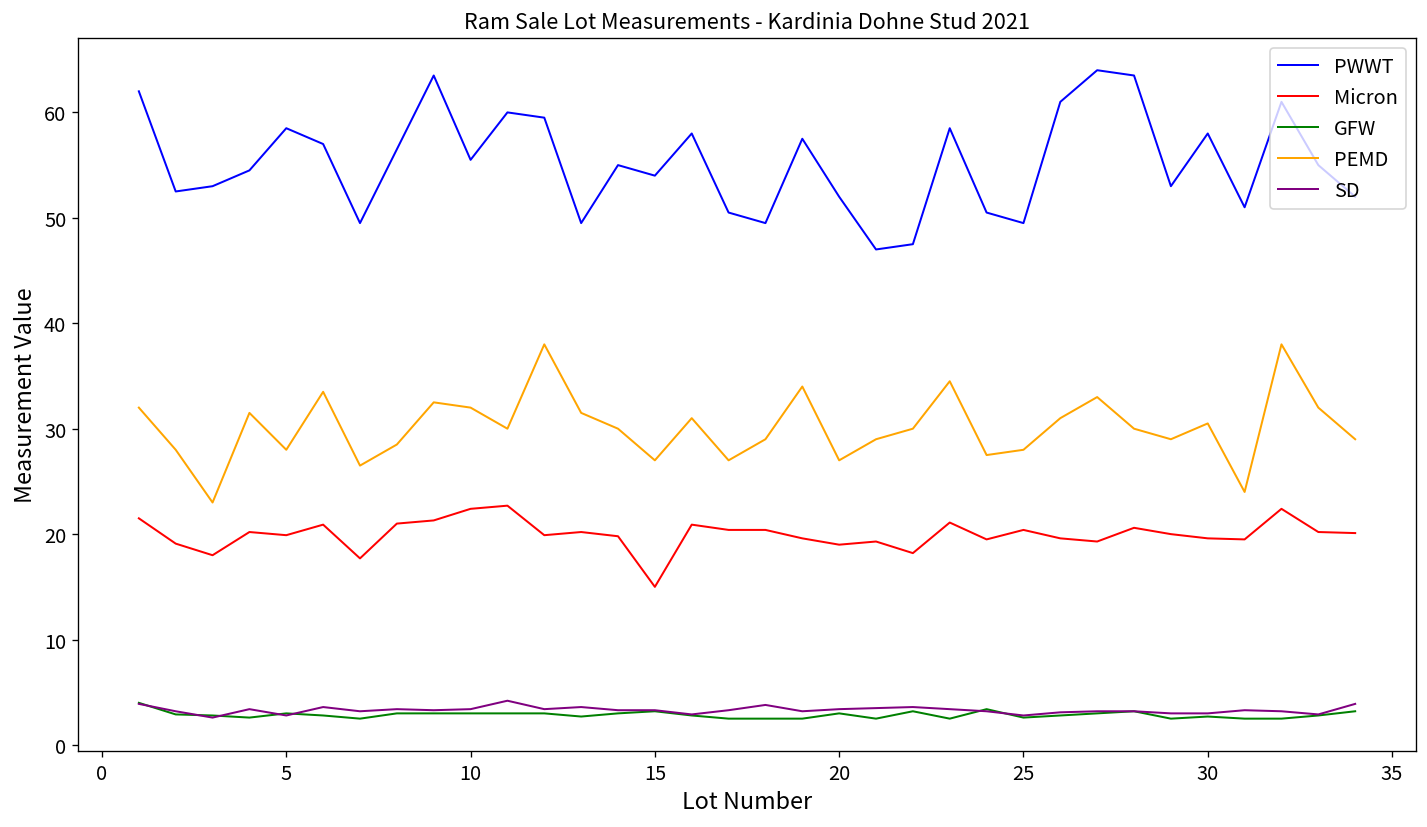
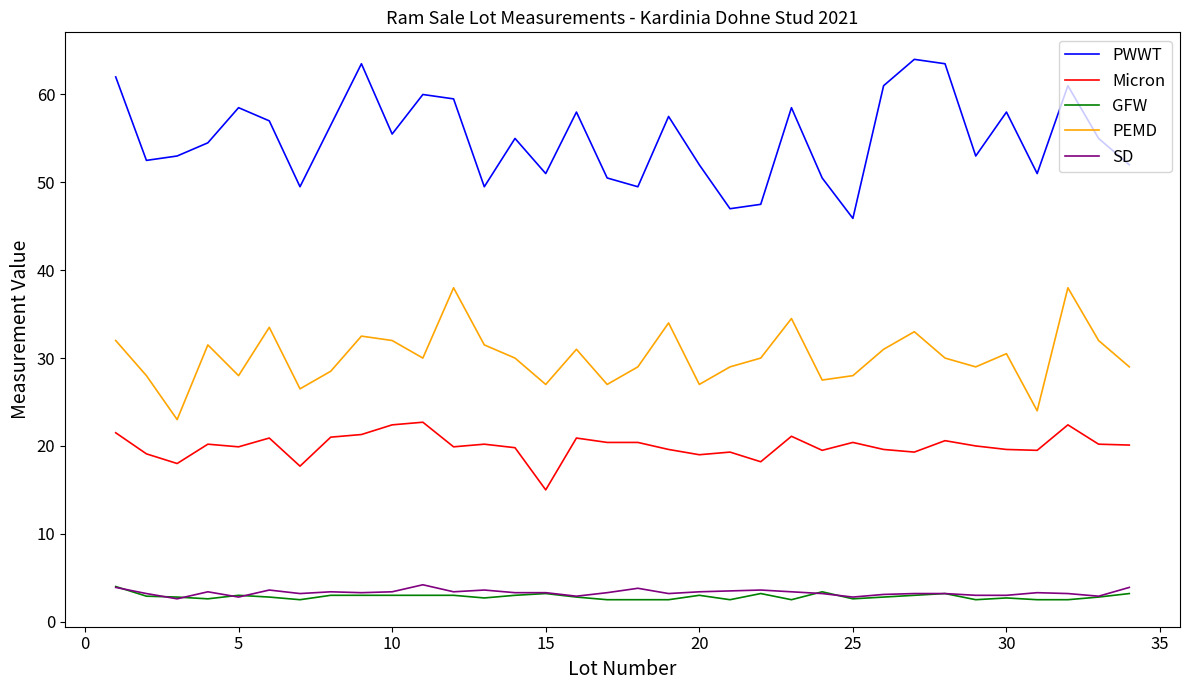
  {
    "PWWT": {
      "5": 59,
      "10": 56,
-     "15": 54,
+     "15": 51,
      "20": 52,
-     "25": 50,
+     "25": 46,
      "30": 58
    },
    "Micron": {
      "5": 20,
      "10": 22,
      "15": 15,
      "20": 19,
      "25": 20,
      "30": 20
    },
    "GFW": {
      "10": 3,
      "20": 3,
      "30": 3
    },
    "PEMD": {
      "5": 28,
      "10": 32,
      "15": 27,
      "20": 27,
      "25": 28,
      "30": 31
    },
    "SD": {
      "10": 3,
      "20": 3,
      "30": 3
    }
  }
